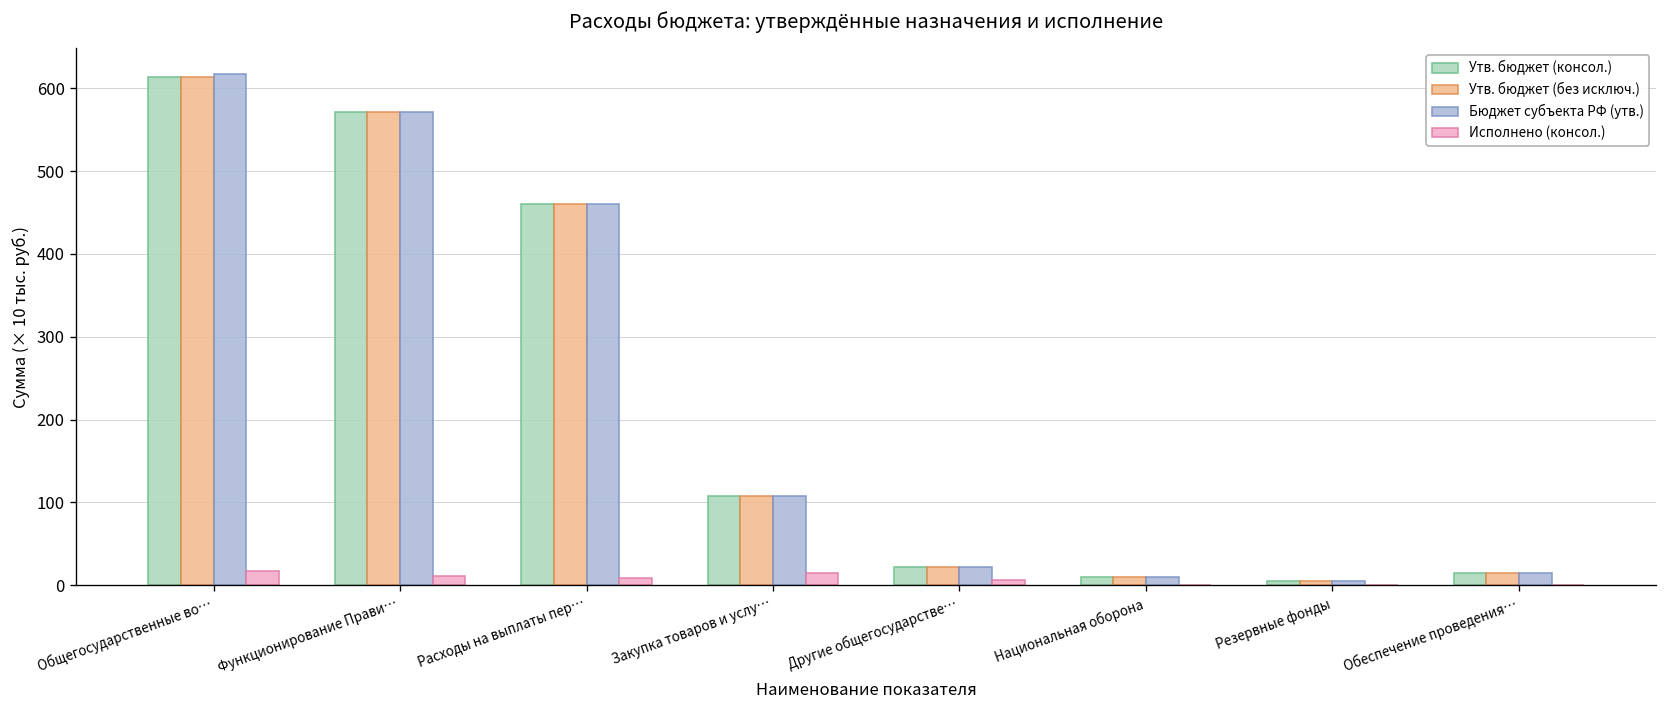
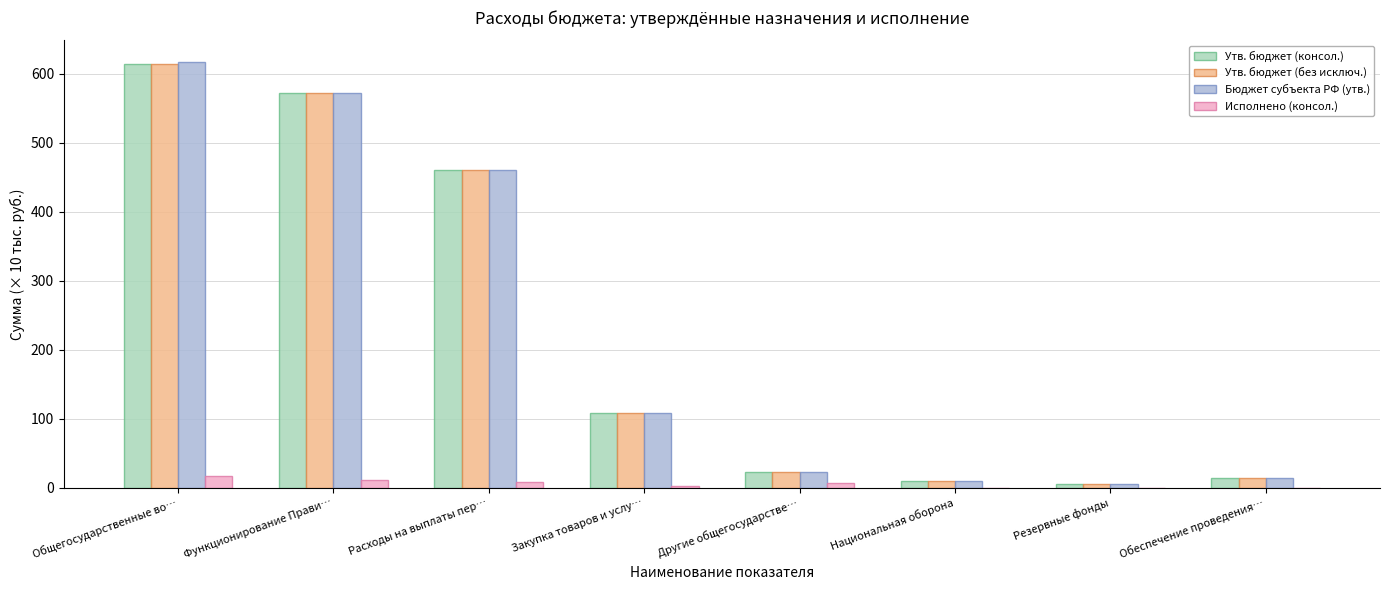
  {
    "Утв. бюджет (без исключ.)": {
      "Общегосударственные во…": 610,
      "Функционирование Прави…": 570,
      "Расходы на выплаты пер…": 460,
      "Закупка товаров и услу…": 110,
      "Другие общегосударстве…": 20,
      "Национальная оборона": 10,
      "Резервные фонды": 10,
      "Обеспечение проведения…": 10
    },
    "Исполнено (консол.)": {
      "Общегосударственные во…": 20,
      "Функционирование Прави…": 10,
      "Расходы на выплаты пер…": 10,
-     "Закупка товаров и услу…": 10,
+     "Закупка товаров и услу…": 0,
      "Другие общегосударстве…": 10,
      "Национальная оборона": 0,
      "Резервные фонды": 0,
      "Обеспечение проведения…": 0
    }
  }
